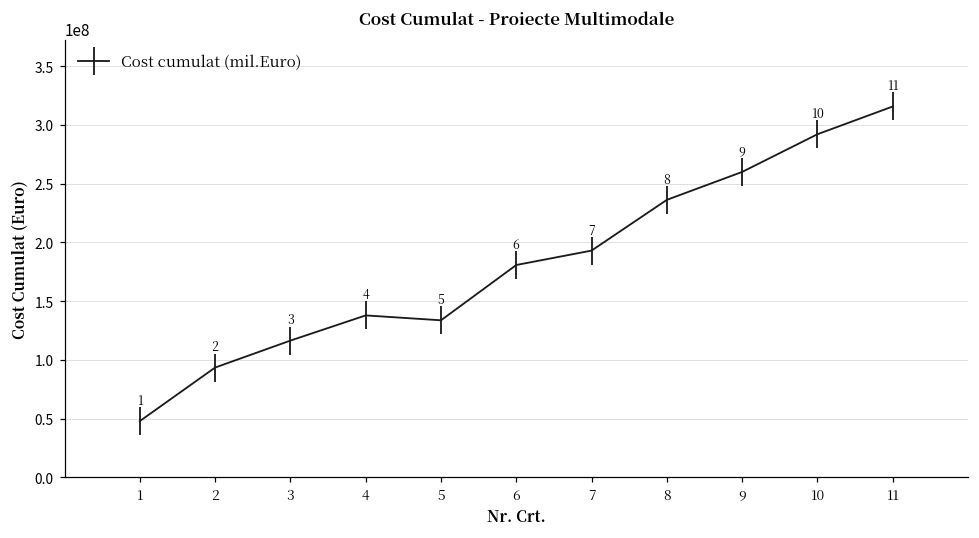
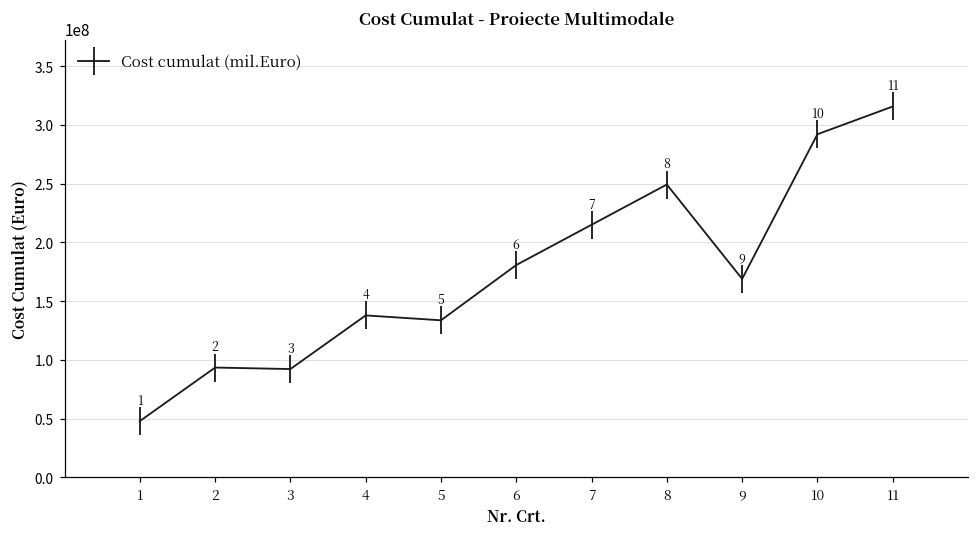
  {
-   "3": 116000000,
-   "7": 193000000,
-   "8": 236000000,
-   "9": 260000000
+   "3": 92000000,
+   "7": 215000000,
+   "8": 249000000,
+   "9": 169000000
  }
